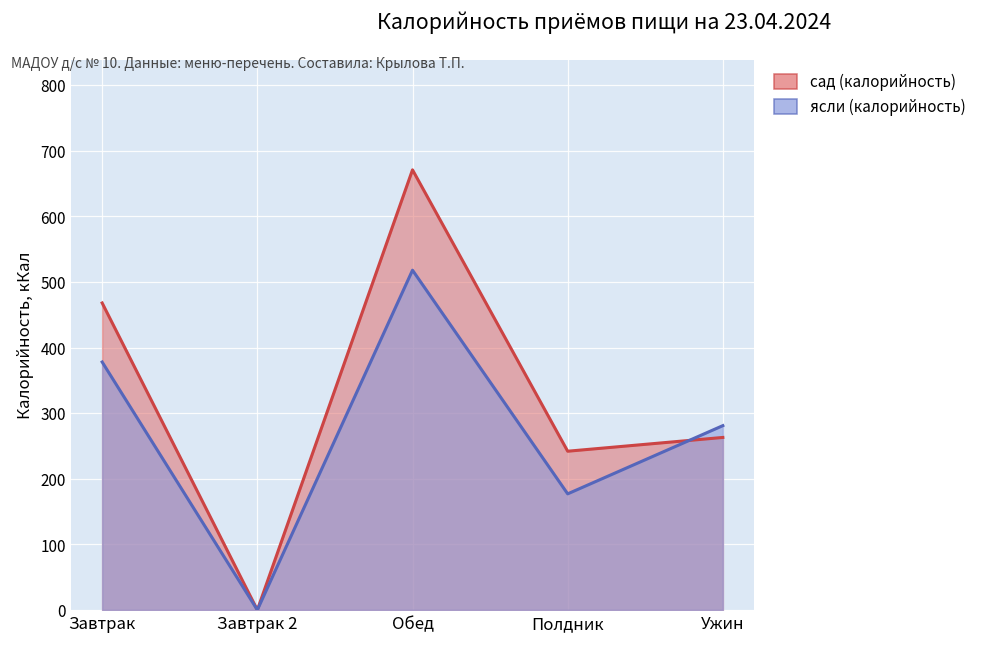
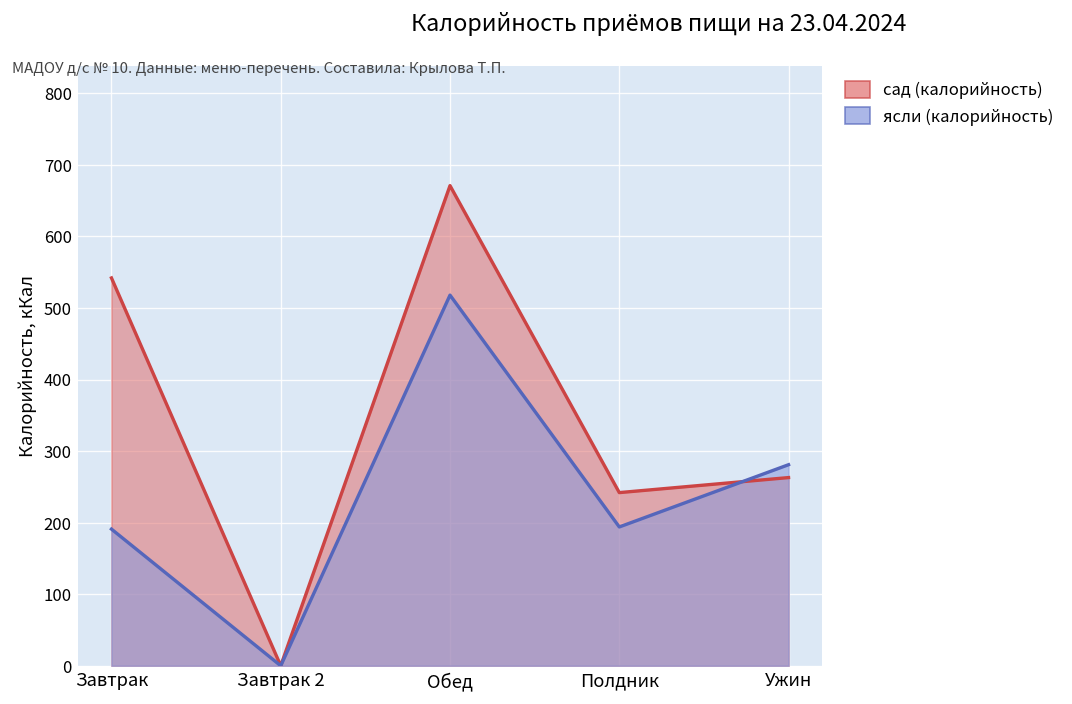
  {
    "сад (калорийность)": {
-     "Завтрак": 470,
+     "Завтрак": 540,
      "Обед": 670,
      "Полдник": 240,
      "Ужин": 260
    },
    "ясли (калорийность)": {
-     "Завтрак": 380,
+     "Завтрак": 190,
      "Обед": 520,
-     "Полдник": 180,
+     "Полдник": 190,
      "Ужин": 280
    }
  }
